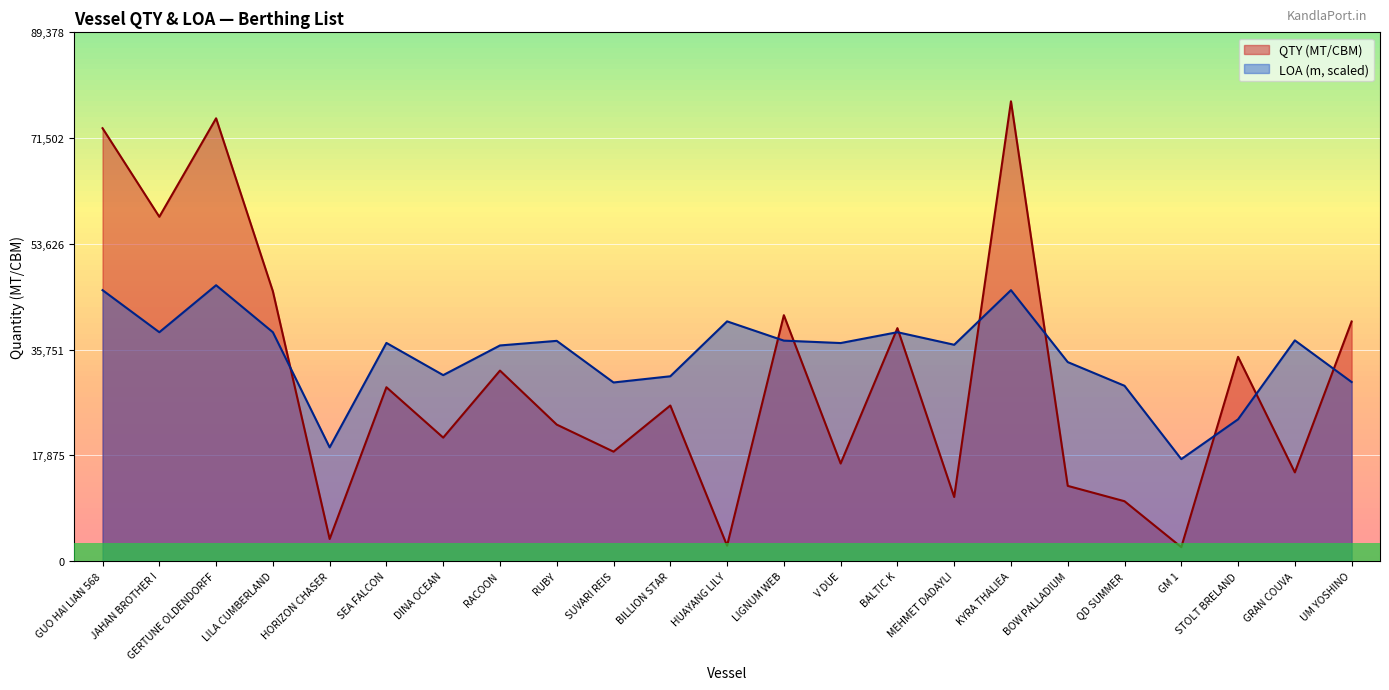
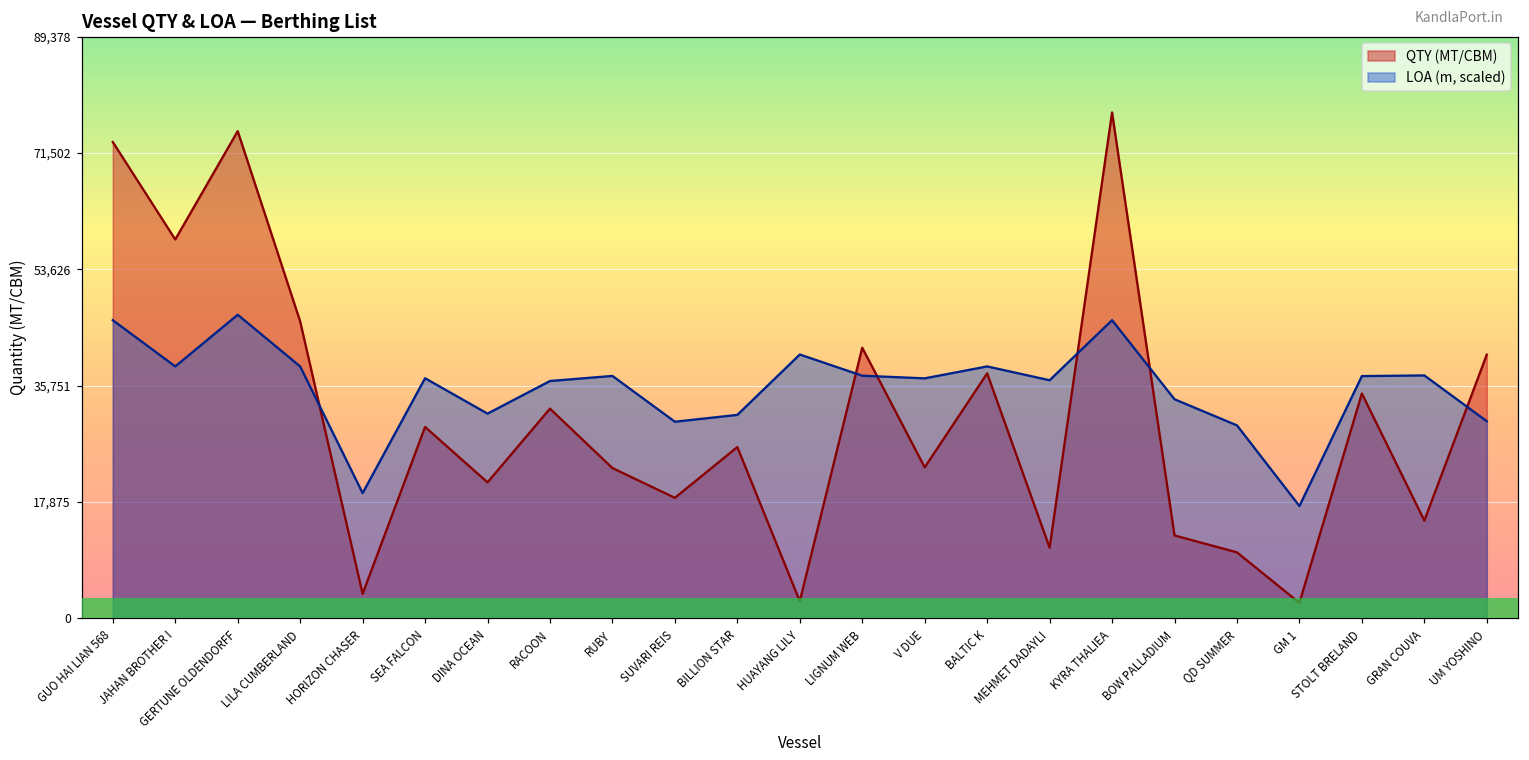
  {
    "QTY (MT/CBM)": {
      "GUO HAI LIAN 568": "73,000",
      "JAHAN BROTHER I": "58,000",
      "GERTUNE OLDENDORFF": "75,000",
      "LILA CUMBERLAND": "46,000",
      "HORIZON CHASER": "4,000",
      "SEA FALCON": "29,000",
      "DINA OCEAN": "21,000",
      "RACOON": "32,000",
      "RUBY": "23,000",
      "SUVARI REIS": "19,000",
      "BILLION STAR": "26,000",
      "LIGNUM WEB": "42,000",
-     "V DUE": "16,000",
-     "BALTIC K": "39,000",
+     "V DUE": "23,000",
+     "BALTIC K": "38,000",
      "MEHMET DADAYLI": "11,000",
      "KYRA THALIEA": "78,000",
      "BOW PALLADIUM": "13,000",
      "QD SUMMER": "10,000",
      "STOLT BRELAND": "35,000",
      "GRAN COUVA": "15,000",
      "UM YOSHINO": "41,000"
    },
    "LOA (m, scaled)": {
      "GUO HAI LIAN 568": "46,000",
      "JAHAN BROTHER I": "39,000",
      "GERTUNE OLDENDORFF": "47,000",
      "LILA CUMBERLAND": "39,000",
      "HORIZON CHASER": "19,000",
      "SEA FALCON": "37,000",
      "DINA OCEAN": "31,000",
      "RACOON": "36,000",
      "RUBY": "37,000",
      "SUVARI REIS": "30,000",
      "BILLION STAR": "31,000",
      "HUAYANG LILY": "41,000",
      "LIGNUM WEB": "37,000",
      "V DUE": "37,000",
      "BALTIC K": "39,000",
      "MEHMET DADAYLI": "37,000",
      "KYRA THALIEA": "46,000",
      "BOW PALLADIUM": "34,000",
      "QD SUMMER": "30,000",
      "GM 1": "17,000",
-     "STOLT BRELAND": "24,000",
+     "STOLT BRELAND": "37,000",
      "GRAN COUVA": "37,000",
      "UM YOSHINO": "30,000"
    }
  }
